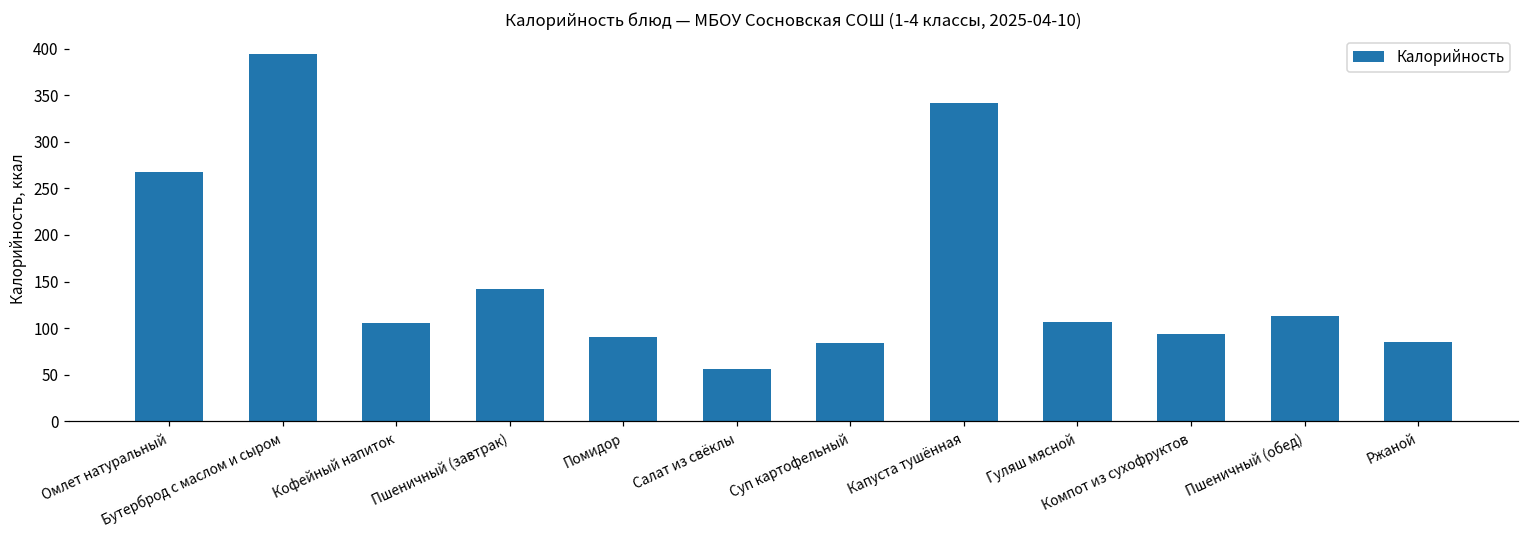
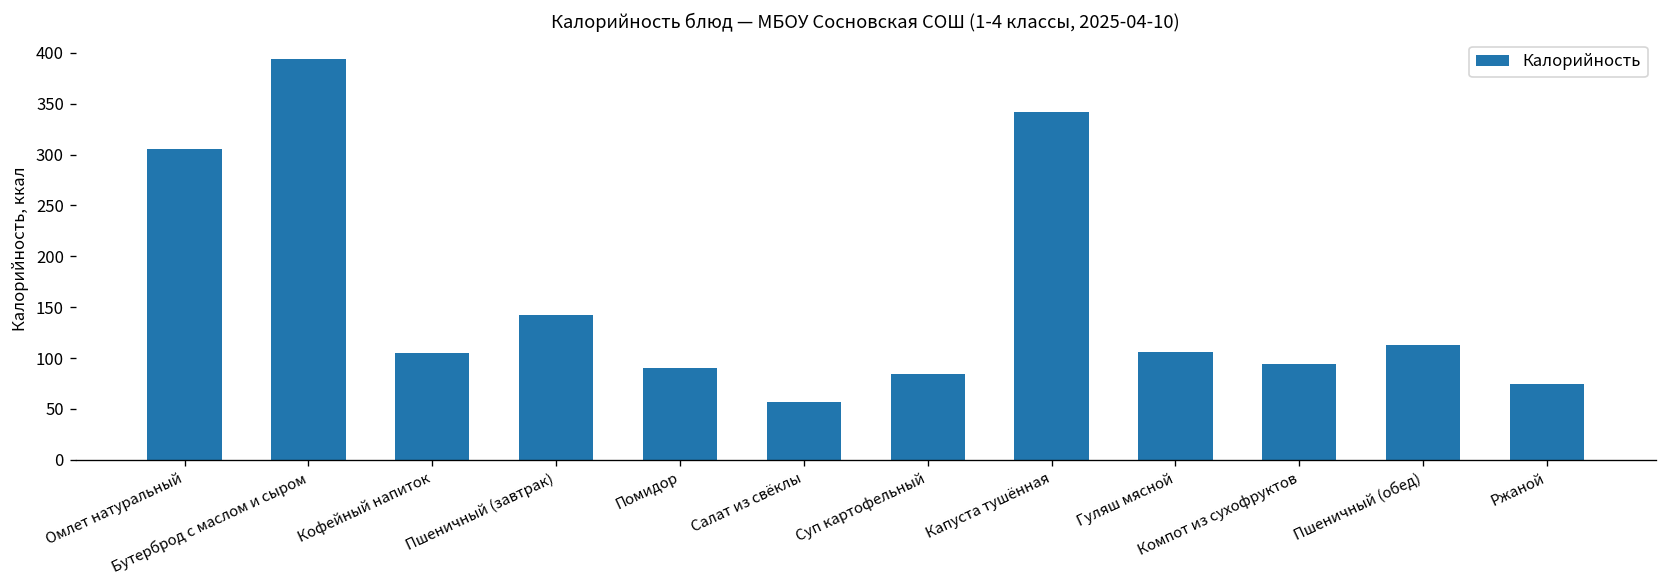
  {
-   "Омлет натуральный": 270,
+   "Омлет натуральный": 310,
    "Бутерброд с маслом и сыром": 390,
    "Кофейный напиток": 110,
    "Пшеничный (завтрак)": 140,
    "Помидор": 90,
    "Салат из свёклы": 60,
    "Суп картофельный": 80,
    "Капуста тушённая": 340,
    "Гуляш мясной": 110,
    "Компот из сухофруктов": 90,
    "Пшеничный (обед)": 110,
-   "Ржаной": 90
+   "Ржаной": 70
  }
